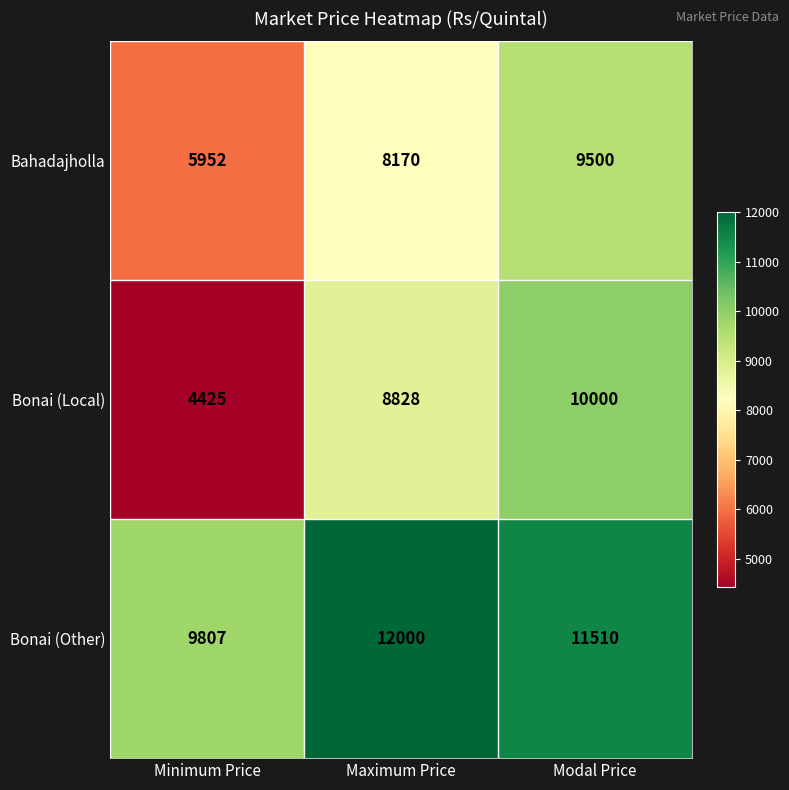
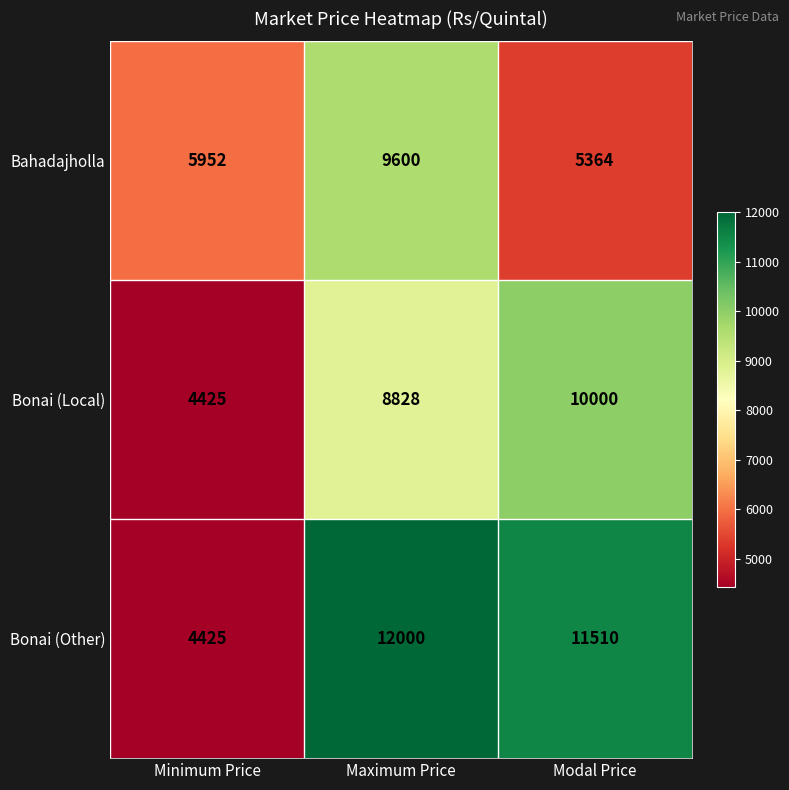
  {
    "Bahadajholla": {
      "Minimum Price": 5952,
-     "Maximum Price": 8170,
-     "Modal Price": 9500
+     "Maximum Price": 9600,
+     "Modal Price": 5364
    },
    "Bonai (Local)": {
      "Minimum Price": 4425,
      "Maximum Price": 8828,
      "Modal Price": 10000
    },
    "Bonai (Other)": {
-     "Minimum Price": 9807,
+     "Minimum Price": 4425,
      "Maximum Price": 12000,
      "Modal Price": 11510
    }
  }
